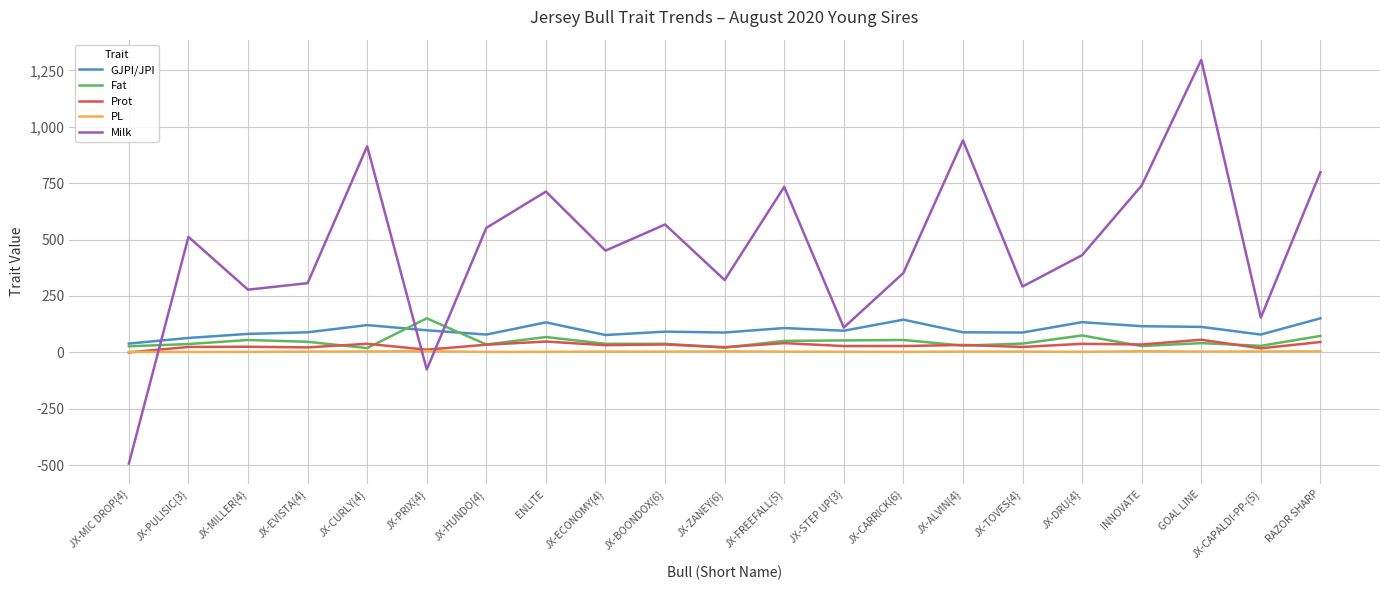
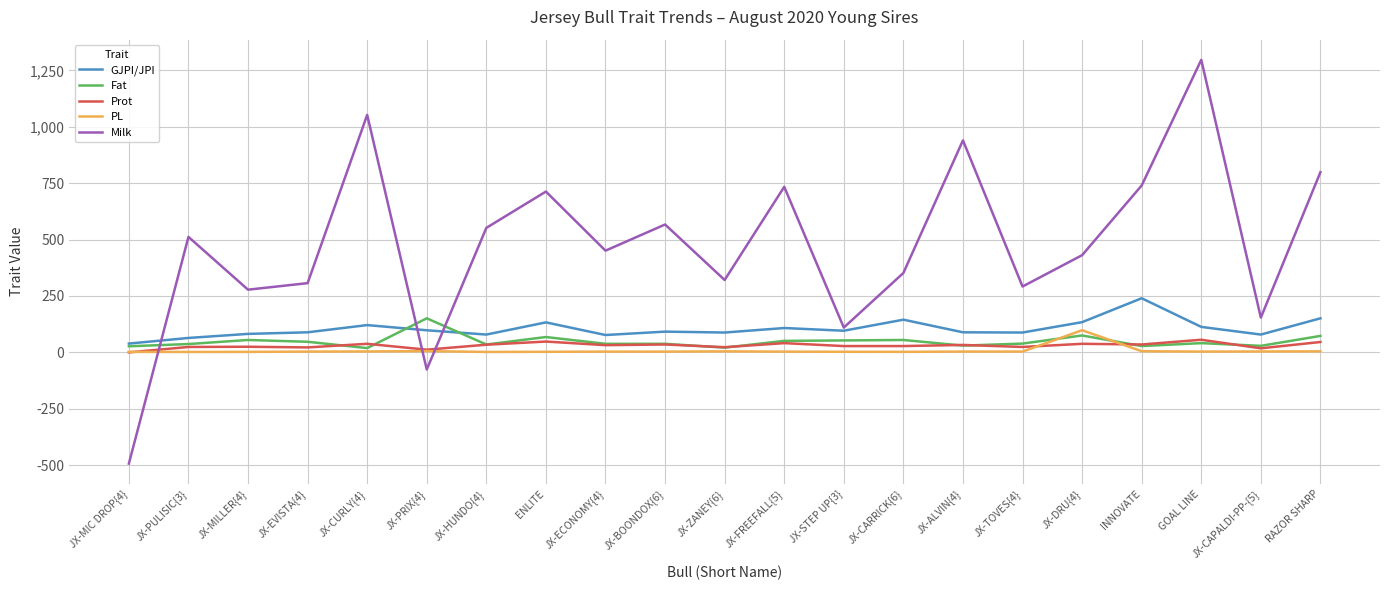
  {
    "GJPI/JPI": {
      "JX-MIC DROP{4}": "40",
      "JX-PULISIC{3}": "60",
      "JX-MILLER{4}": "80",
      "JX-EVISTA{4}": "90",
      "JX-CURLY{4}": "120",
      "JX-PRIX{4}": "100",
      "JX-HUNDO{4}": "80",
      "ENLITE": "130",
      "JX-ECONOMY{4}": "80",
      "JX-BOONDOX{6}": "90",
      "JX-ZANEY{6}": "90",
      "JX-FREEFALL{5}": "110",
      "JX-STEP UP{3}": "100",
      "JX-CARRICK{6}": "150",
      "JX-ALVIN{4}": "90",
      "JX-TOVES{4}": "90",
      "JX-DRU{4}": "130",
-     "INNOVATE": "120",
+     "INNOVATE": "240",
      "GOAL LINE": "110",
      "JX-CAPALDI-PP-{5}": "80",
      "RAZOR SHARP": "150"
    },
    "Fat": {
      "JX-MIC DROP{4}": "30",
      "JX-PULISIC{3}": "40",
      "JX-MILLER{4}": "60",
      "JX-EVISTA{4}": "50",
      "JX-CURLY{4}": "20",
      "JX-PRIX{4}": "150",
      "ENLITE": "70",
      "JX-STEP UP{3}": "50",
      "JX-CARRICK{6}": "60",
      "JX-TOVES{4}": "40",
      "JX-DRU{4}": "80",
      "GOAL LINE": "40",
      "RAZOR SHARP": "70"
    },
    "Prot": {
      "JX-PULISIC{3}": "20",
      "JX-MILLER{4}": "30",
      "JX-EVISTA{4}": "20",
      "JX-CURLY{4}": "40",
      "ENLITE": "50",
      "JX-STEP UP{3}": "30",
      "JX-CARRICK{6}": "30",
      "JX-TOVES{4}": "20",
      "JX-DRU{4}": "40",
      "GOAL LINE": "60",
      "RAZOR SHARP": "50"
    },
    "PL": {
      "JX-PULISIC{3}": "0",
      "JX-MILLER{4}": "0",
      "JX-EVISTA{4}": "0",
      "JX-CURLY{4}": "0",
      "JX-HUNDO{4}": "0",
      "ENLITE": "0",
      "JX-ECONOMY{4}": "0",
      "JX-BOONDOX{6}": "0",
      "JX-ZANEY{6}": "0",
      "JX-FREEFALL{5}": "0",
      "JX-STEP UP{3}": "0",
      "JX-CARRICK{6}": "0",
      "JX-ALVIN{4}": "0",
      "JX-TOVES{4}": "0",
-     "JX-DRU{4}": "0",
+     "JX-DRU{4}": "100",
      "INNOVATE": "10",
      "GOAL LINE": "0",
      "JX-CAPALDI-PP-{5}": "0",
      "RAZOR SHARP": "0"
    },
    "Milk": {
      "JX-MIC DROP{4}": "-490",
      "JX-PULISIC{3}": "510",
      "JX-MILLER{4}": "280",
      "JX-EVISTA{4}": "310",
-     "JX-CURLY{4}": "910",
+     "JX-CURLY{4}": "1,050",
      "JX-PRIX{4}": "-80",
      "JX-HUNDO{4}": "550",
      "ENLITE": "710",
      "JX-ECONOMY{4}": "450",
      "JX-BOONDOX{6}": "570",
      "JX-ZANEY{6}": "320",
      "JX-FREEFALL{5}": "730",
      "JX-STEP UP{3}": "110",
      "JX-CARRICK{6}": "350",
      "JX-ALVIN{4}": "940",
      "JX-TOVES{4}": "290",
      "JX-DRU{4}": "430",
      "INNOVATE": "740",
      "GOAL LINE": "1,300",
      "JX-CAPALDI-PP-{5}": "150",
      "RAZOR SHARP": "800"
    }
  }
